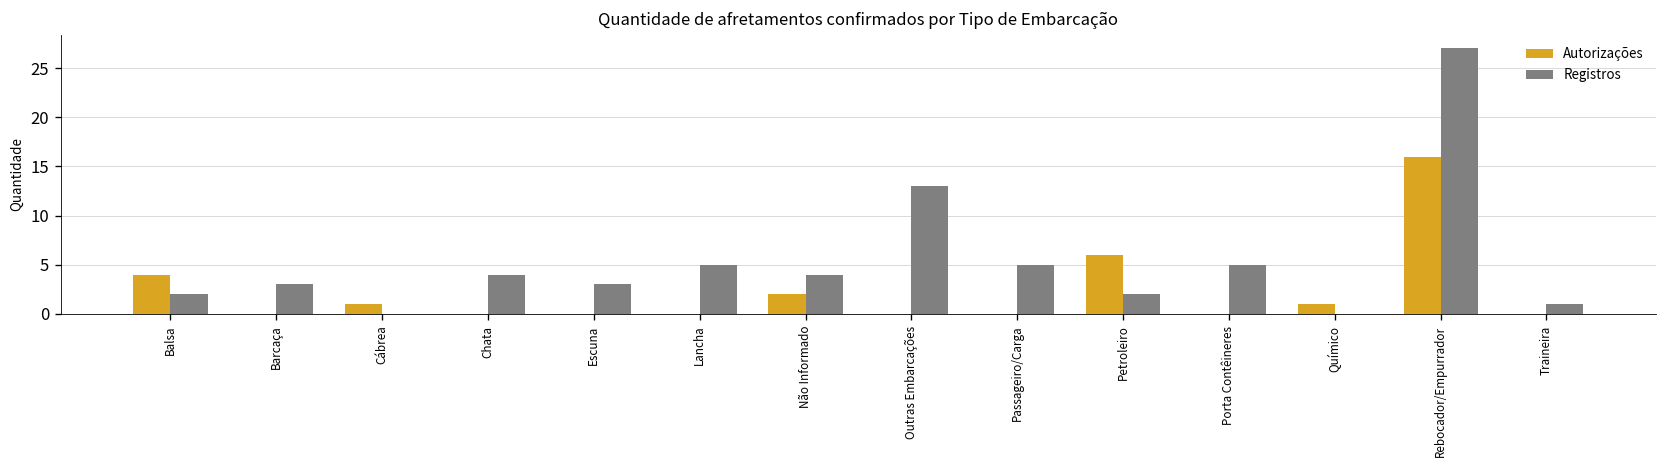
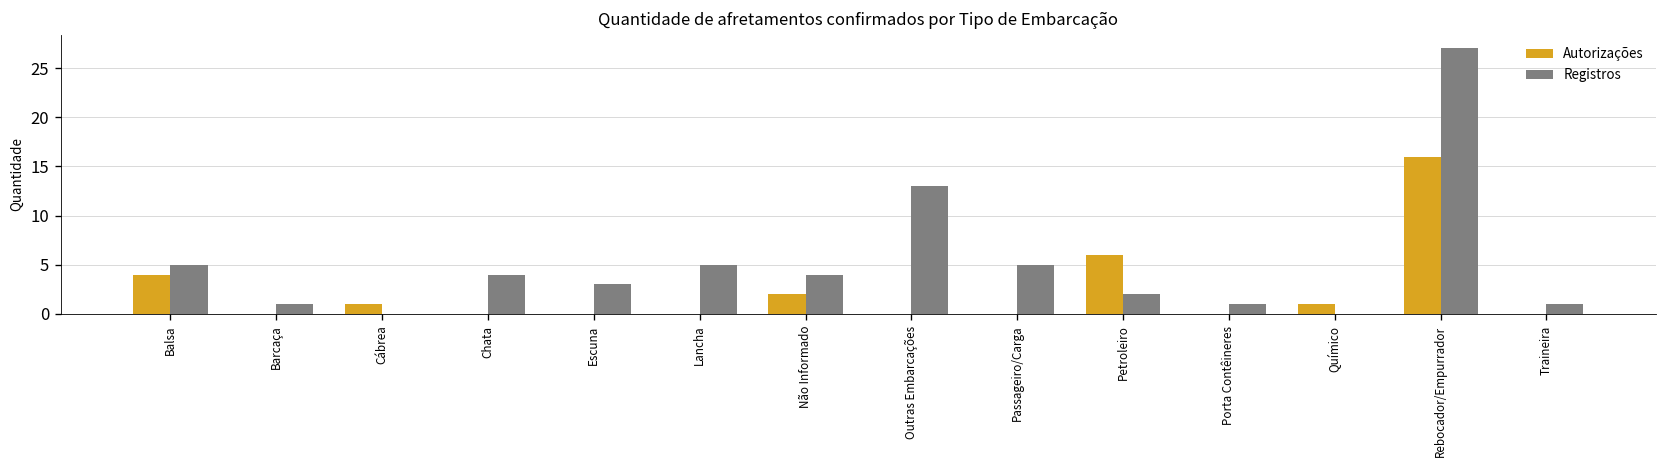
  {
    "Autorizações": {
      "Balsa": 4,
      "Barcaça": 0,
      "Cábrea": 1,
      "Chata": 0,
      "Escuna": 0,
      "Lancha": 0,
      "Não Informado": 2,
      "Outras Embarcações": 0,
      "Passageiro/Carga": 0,
      "Petroleiro": 6,
      "Porta Contêineres": 0,
      "Químico": 1,
      "Rebocador/Empurrador": 16,
      "Traineira": 0
    },
    "Registros": {
-     "Balsa": 2,
-     "Barcaça": 3,
+     "Balsa": 5,
+     "Barcaça": 1,
      "Cábrea": 0,
      "Chata": 4,
      "Escuna": 3,
      "Lancha": 5,
      "Não Informado": 4,
      "Outras Embarcações": 13,
      "Passageiro/Carga": 5,
      "Petroleiro": 2,
-     "Porta Contêineres": 5,
+     "Porta Contêineres": 1,
      "Químico": 0,
      "Rebocador/Empurrador": 27,
      "Traineira": 1
    }
  }
